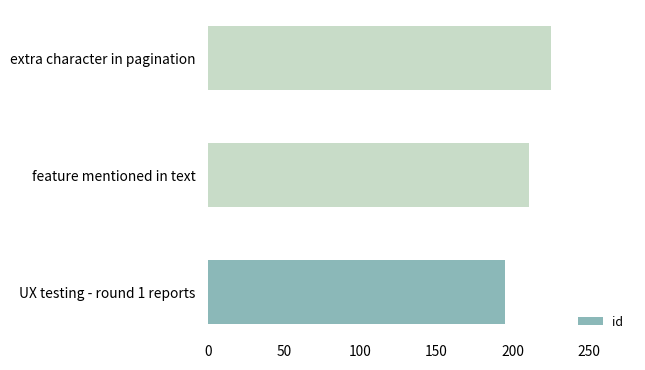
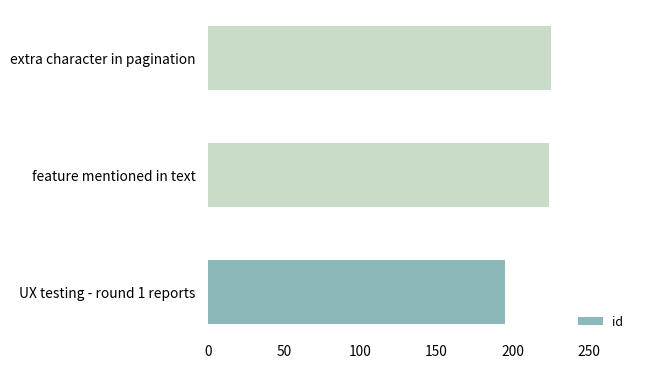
  {
    "extra character in pagination": 225,
-   "feature mentioned in text": 211,
+   "feature mentioned in text": 224,
    "UX testing - round 1 reports": 195
  }
